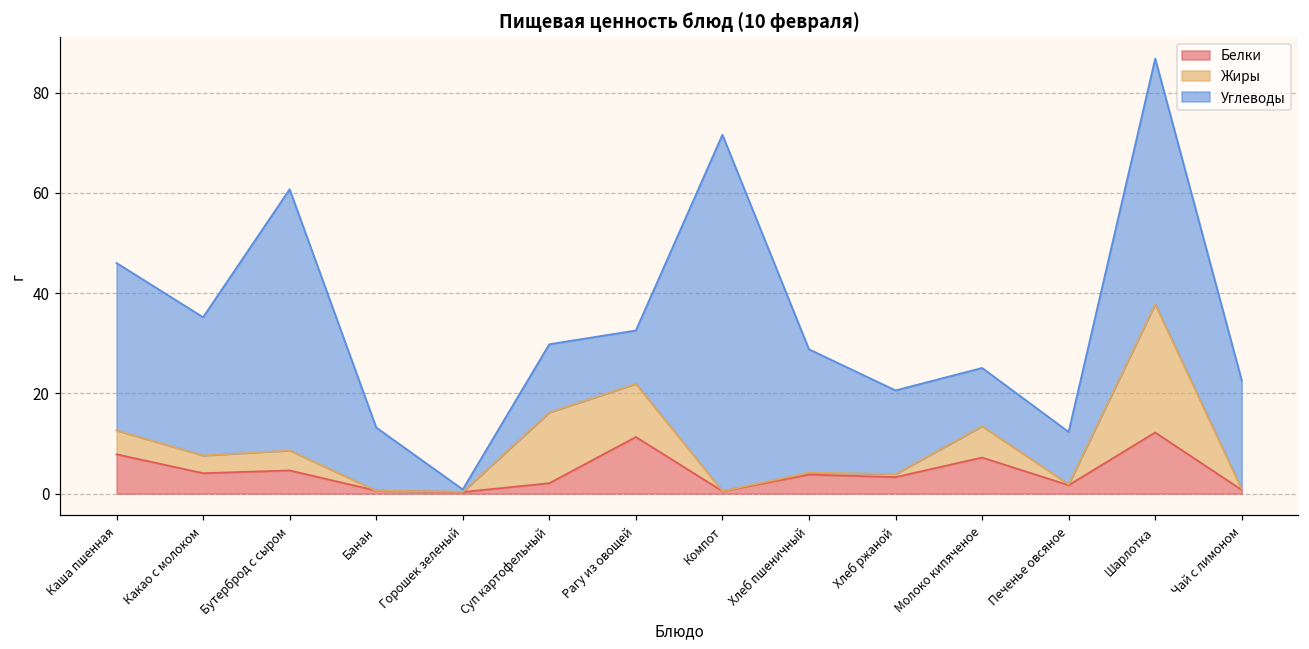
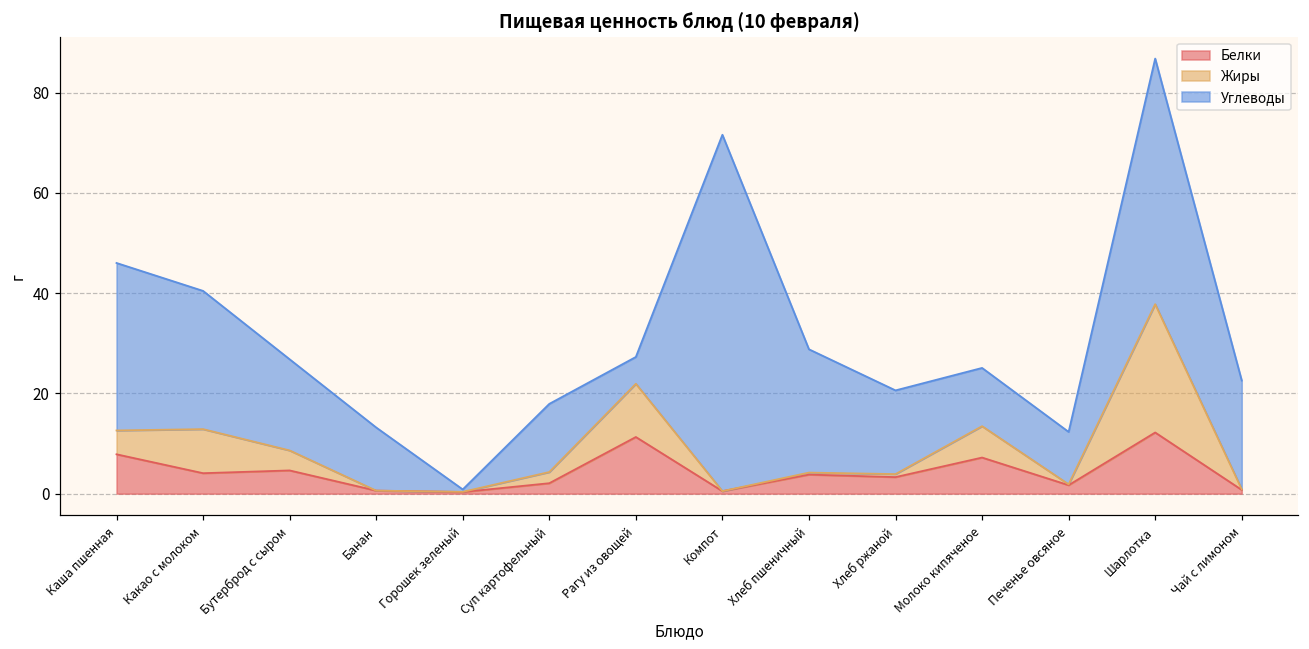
  {
    "Белки": {
      "Каша пшенная": 8,
      "Какао с молоком": 4,
      "Бутерброд с сыром": 5,
      "Суп картофельный": 2,
      "Рагу из овощей": 11,
      "Хлеб ржаной": 3,
      "Молоко кипяченое": 7,
      "Шарлотка": 12
    },
    "Жиры": {
      "Каша пшенная": 5,
-     "Какао с молоком": 4,
+     "Какао с молоком": 9,
      "Бутерброд с сыром": 4,
-     "Суп картофельный": 14,
+     "Суп картофельный": 2,
      "Рагу из овощей": 11,
      "Хлеб ржаной": 1,
      "Молоко кипяченое": 6,
      "Шарлотка": 26
    },
    "Углеводы": {
      "Каша пшенная": 33,
      "Какао с молоком": 28,
-     "Бутерброд с сыром": 52,
+     "Бутерброд с сыром": 18,
      "Банан": 13,
      "Суп картофельный": 14,
-     "Рагу из овощей": 11,
+     "Рагу из овощей": 5,
      "Компот": 71,
      "Хлеб пшеничный": 25,
      "Хлеб ржаной": 17,
      "Молоко кипяченое": 12,
      "Печенье овсяное": 10,
      "Шарлотка": 49,
      "Чай с лимоном": 22
    }
  }
